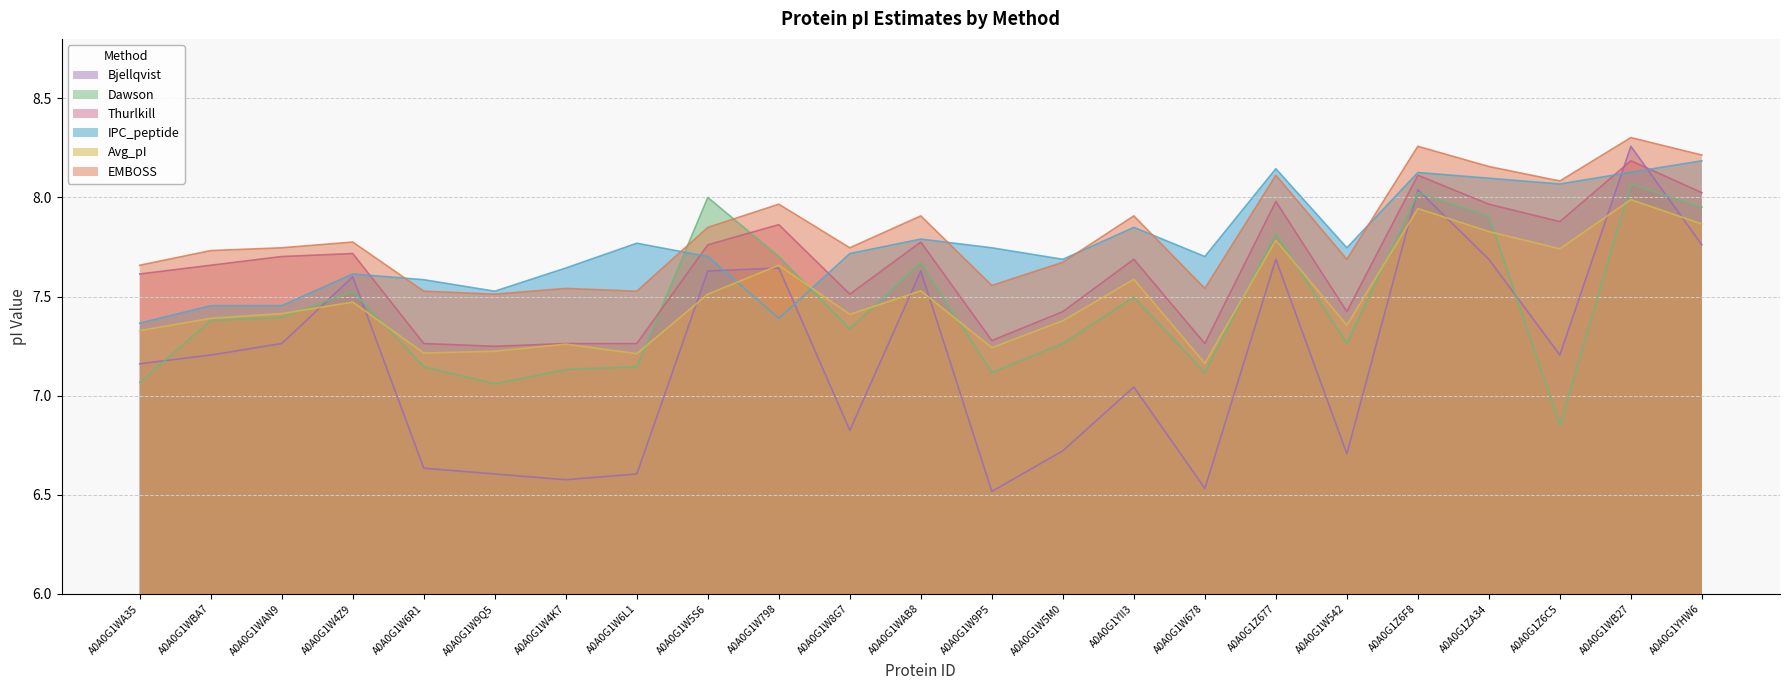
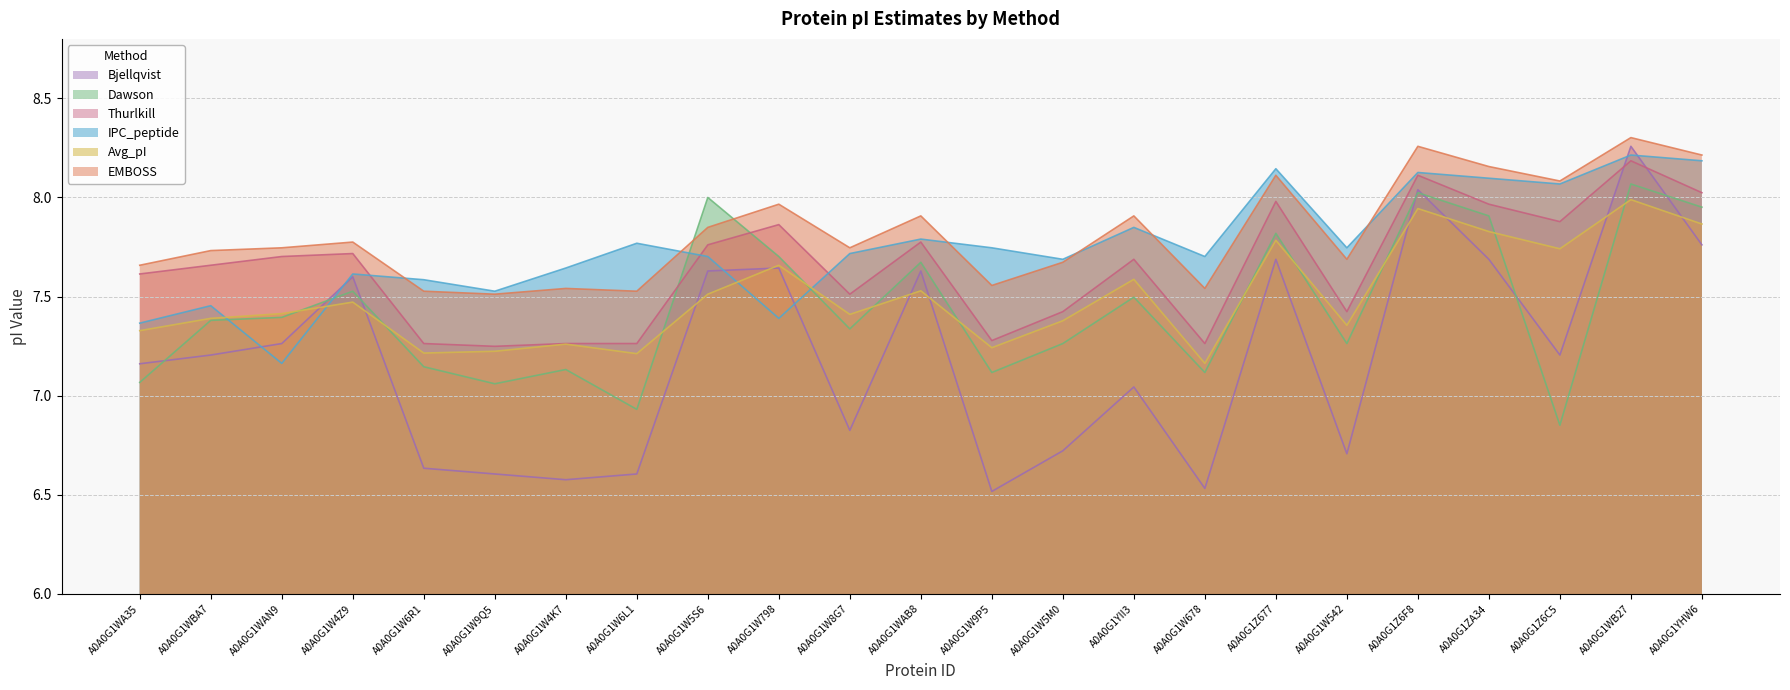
  {
    "Dawson": {
      "A0A0G1WA35": 7.07,
      "A0A0G1WAN9": 7.40,
      "A0A0G1W4Z9": 7.53,
      "A0A0G1W6R1": 7.15,
      "A0A0G1W9Q5": 7.06,
      "A0A0G1W4K7": 7.13,
-     "A0A0G1W6L1": 7.15,
+     "A0A0G1W6L1": 6.93,
      "A0A0G1W5S6": 8.00,
      "A0A0G1W798": 7.70,
      "A0A0G1W8G7": 7.34,
      "A0A0G1WAB8": 7.67,
      "A0A0G1W9P5": 7.12,
      "A0A0G1W5M0": 7.26,
      "A0A0G1YII3": 7.50,
      "A0A0G1W678": 7.12,
      "A0A0G1Z677": 7.82,
      "A0A0G1W542": 7.26,
      "A0A0G1Z6F8": 8.02,
      "A0A0G1ZA34": 7.91,
      "A0A0G1Z6C5": 6.85,
      "A0A0G1WB27": 8.07,
      "A0A0G1YHW6": 7.95
    },
    "IPC_peptide": {
      "A0A0G1WA35": 7.37,
      "A0A0G1WBA7": 7.45,
-     "A0A0G1WAN9": 7.45,
+     "A0A0G1WAN9": 7.16,
      "A0A0G1W4Z9": 7.61,
      "A0A0G1W6R1": 7.59,
      "A0A0G1W9Q5": 7.53,
      "A0A0G1W4K7": 7.64,
      "A0A0G1W6L1": 7.77,
      "A0A0G1W5S6": 7.70,
      "A0A0G1W798": 7.39,
      "A0A0G1W8G7": 7.72,
      "A0A0G1WAB8": 7.79,
      "A0A0G1W9P5": 7.75,
      "A0A0G1W5M0": 7.69,
      "A0A0G1YII3": 7.85,
      "A0A0G1W678": 7.70,
      "A0A0G1Z677": 8.15,
      "A0A0G1W542": 7.75,
      "A0A0G1Z6F8": 8.13,
      "A0A0G1ZA34": 8.10,
      "A0A0G1Z6C5": 8.07,
-     "A0A0G1WB27": 8.13,
+     "A0A0G1WB27": 8.21,
      "A0A0G1YHW6": 8.19
    }
  }
